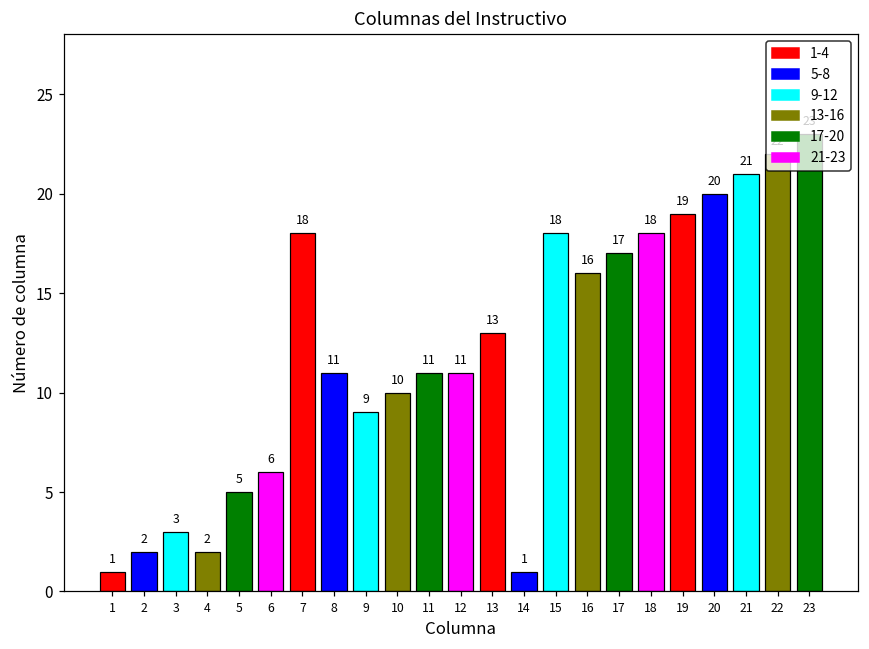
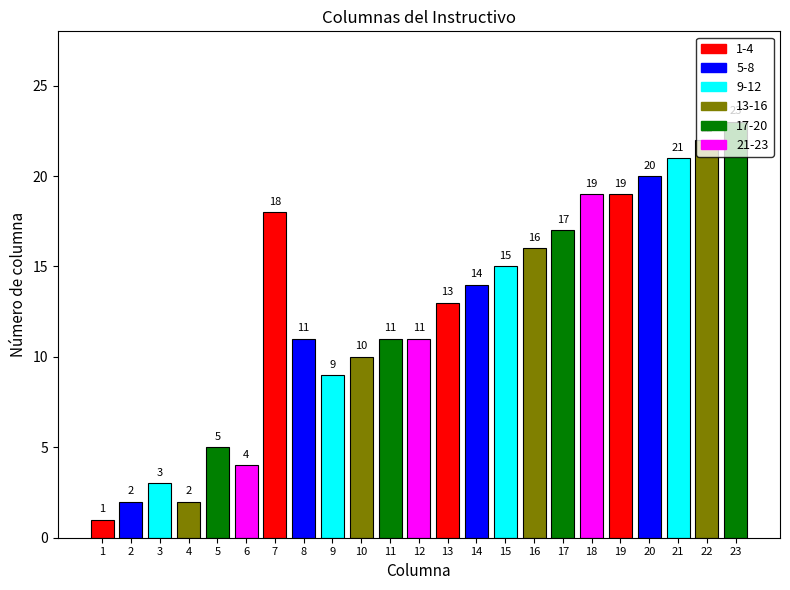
  {
    "1": 1,
    "2": 2,
    "3": 3,
    "4": 2,
    "5": 5,
-   "6": 6,
+   "6": 4,
    "7": 18,
    "8": 11,
    "9": 9,
    "10": 10,
    "11": 11,
    "12": 11,
    "13": 13,
-   "14": 1,
-   "15": 18,
+   "14": 14,
+   "15": 15,
    "16": 16,
    "17": 17,
-   "18": 18,
+   "18": 19,
    "19": 19,
    "20": 20,
    "21": 21
  }
